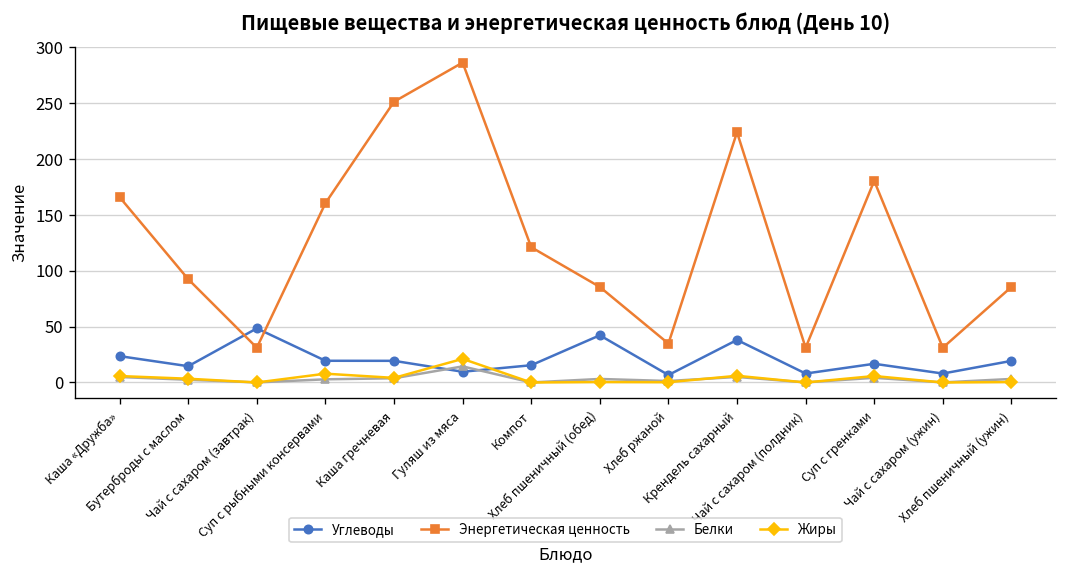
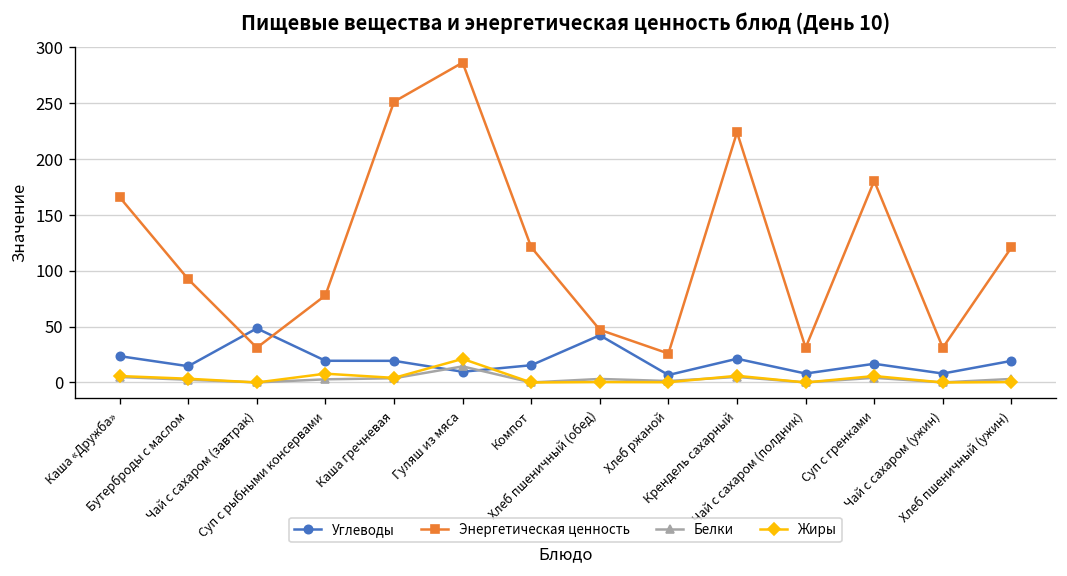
  {
    "Углеводы": {
      "Каша «Дружба»": 20,
      "Бутерброды с маслом": 10,
      "Чай с сахаром (завтрак)": 50,
      "Суп с рыбными консервами": 20,
      "Каша гречневая": 20,
      "Гуляш из мяса": 10,
      "Компот": 20,
      "Хлеб пшеничный (обед)": 40,
      "Хлеб ржаной": 10,
-     "Крендель сахарный": 40,
+     "Крендель сахарный": 20,
      "Чай с сахаром (полдник)": 10,
      "Суп с гренками": 20,
      "Чай с сахаром (ужин)": 10,
      "Хлеб пшеничный (ужин)": 20
    },
    "Энергетическая ценность": {
      "Каша «Дружба»": 170,
      "Бутерброды с маслом": 90,
      "Чай с сахаром (завтрак)": 30,
-     "Суп с рыбными консервами": 160,
+     "Суп с рыбными консервами": 80,
      "Каша гречневая": 250,
      "Гуляш из мяса": 290,
      "Компот": 120,
-     "Хлеб пшеничный (обед)": 90,
-     "Хлеб ржаной": 35,
+     "Хлеб пшеничный (обед)": 50,
+     "Хлеб ржаной": 26,
      "Крендель сахарный": 220,
      "Чай с сахаром (полдник)": 30,
      "Суп с гренками": 180,
      "Чай с сахаром (ужин)": 30,
-     "Хлеб пшеничный (ужин)": 90
+     "Хлеб пшеничный (ужин)": 120
    },
    "Белки": {
      "Суп с рыбными консервами": 0,
      "Гуляш из мяса": 10,
      "Хлеб пшеничный (обед)": 0,
      "Хлеб пшеничный (ужин)": 0
    },
    "Жиры": {
      "Суп с рыбными консервами": 10,
      "Гуляш из мяса": 20,
      "Хлеб пшеничный (обед)": 0,
      "Хлеб пшеничный (ужин)": 0
    }
  }
